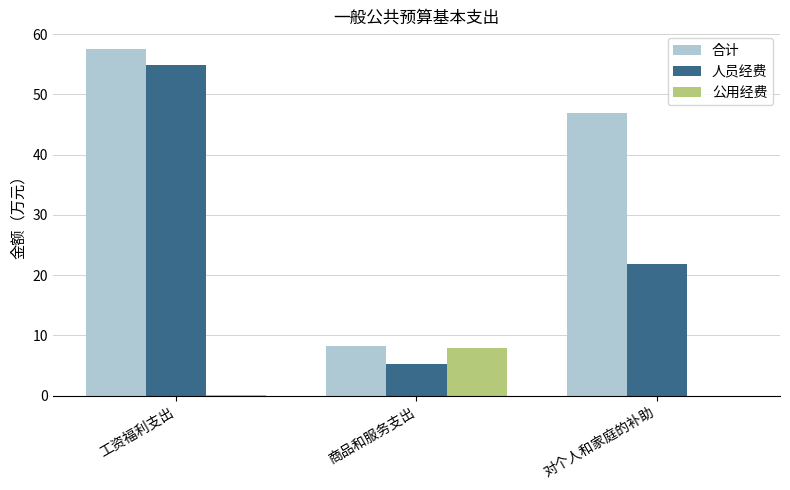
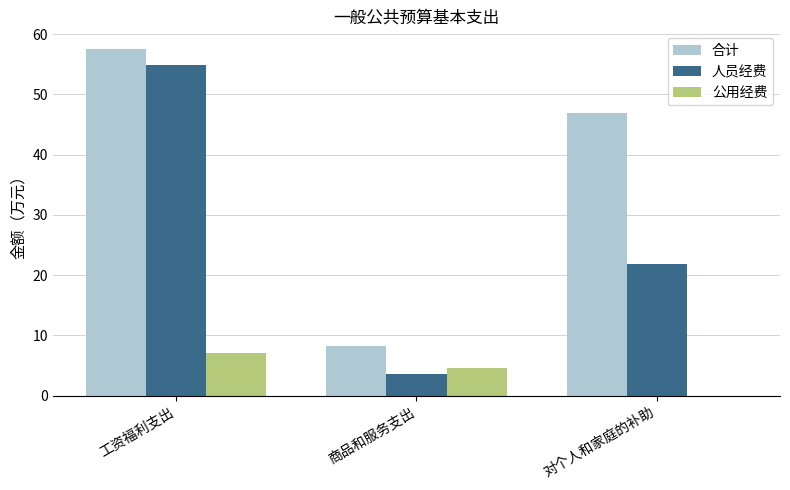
  {
    "合计": {
      "工资福利支出": 58,
      "商品和服务支出": 8,
      "对个人和家庭的补助": 47
    },
    "人员经费": {
      "工资福利支出": 55,
-     "商品和服务支出": 5,
+     "商品和服务支出": 4,
      "对个人和家庭的补助": 22
    },
    "公用经费": {
-     "工资福利支出": 0,
-     "商品和服务支出": 8,
+     "工资福利支出": 7,
+     "商品和服务支出": 5,
      "对个人和家庭的补助": 0
    }
  }
